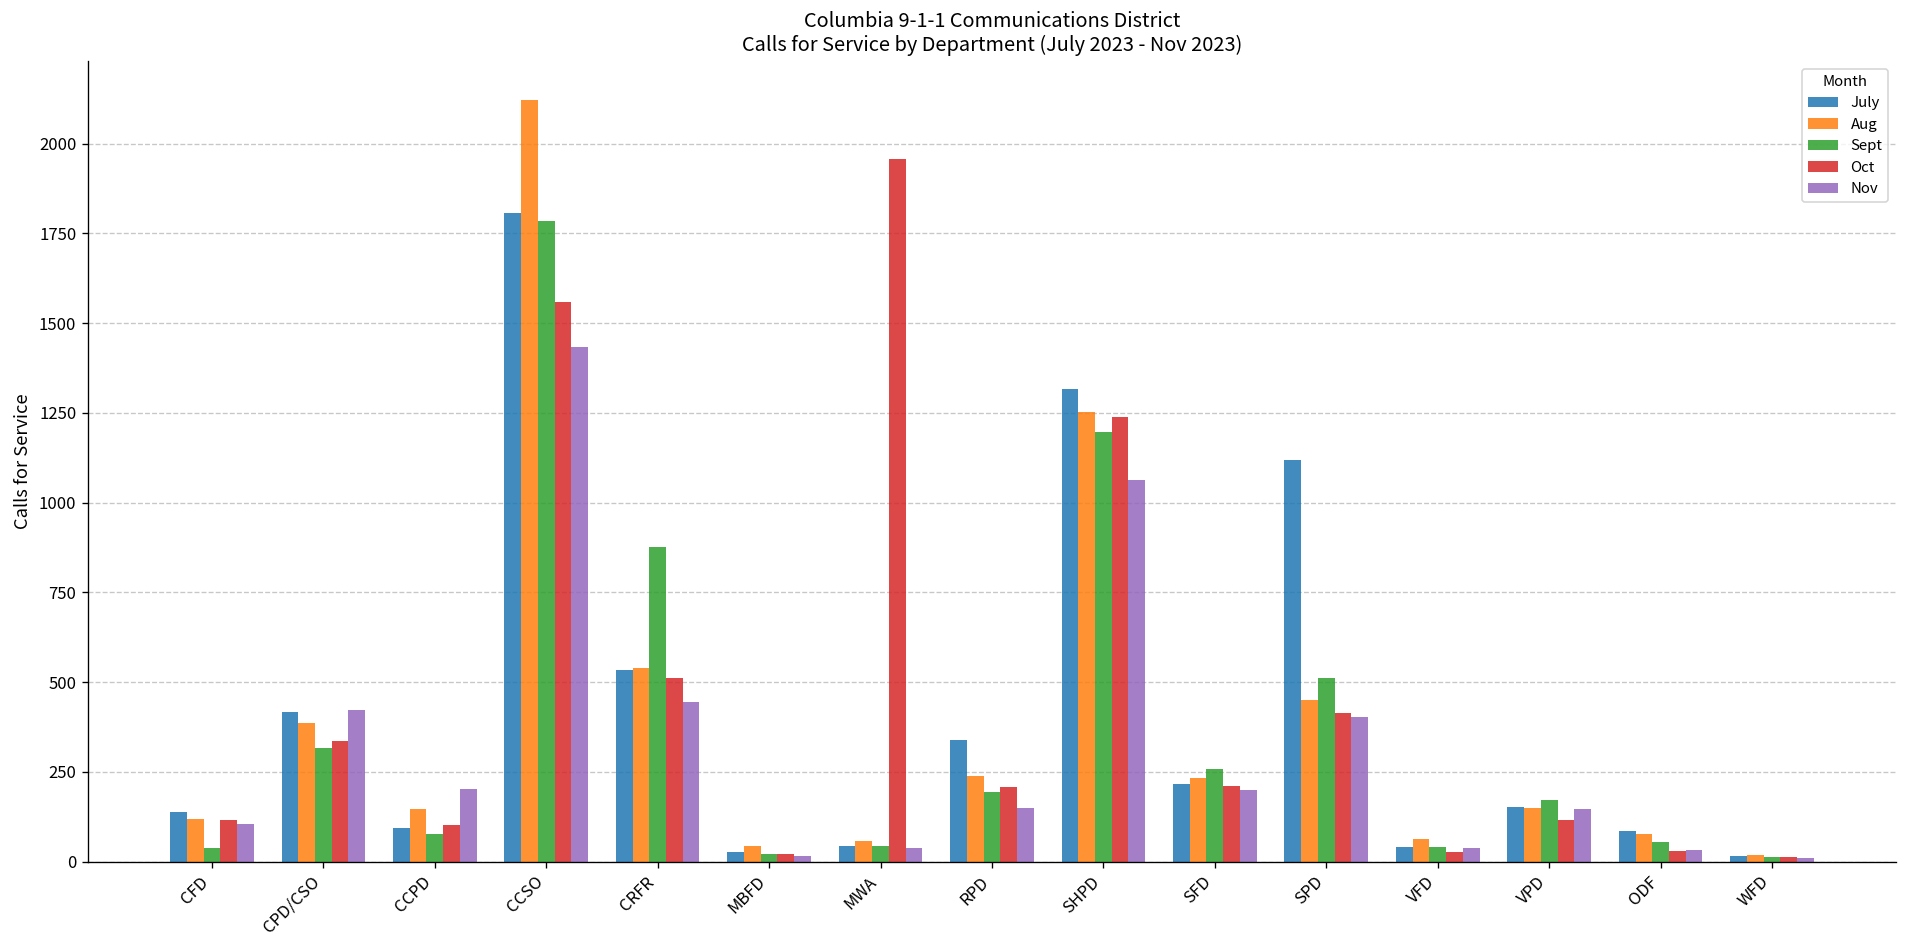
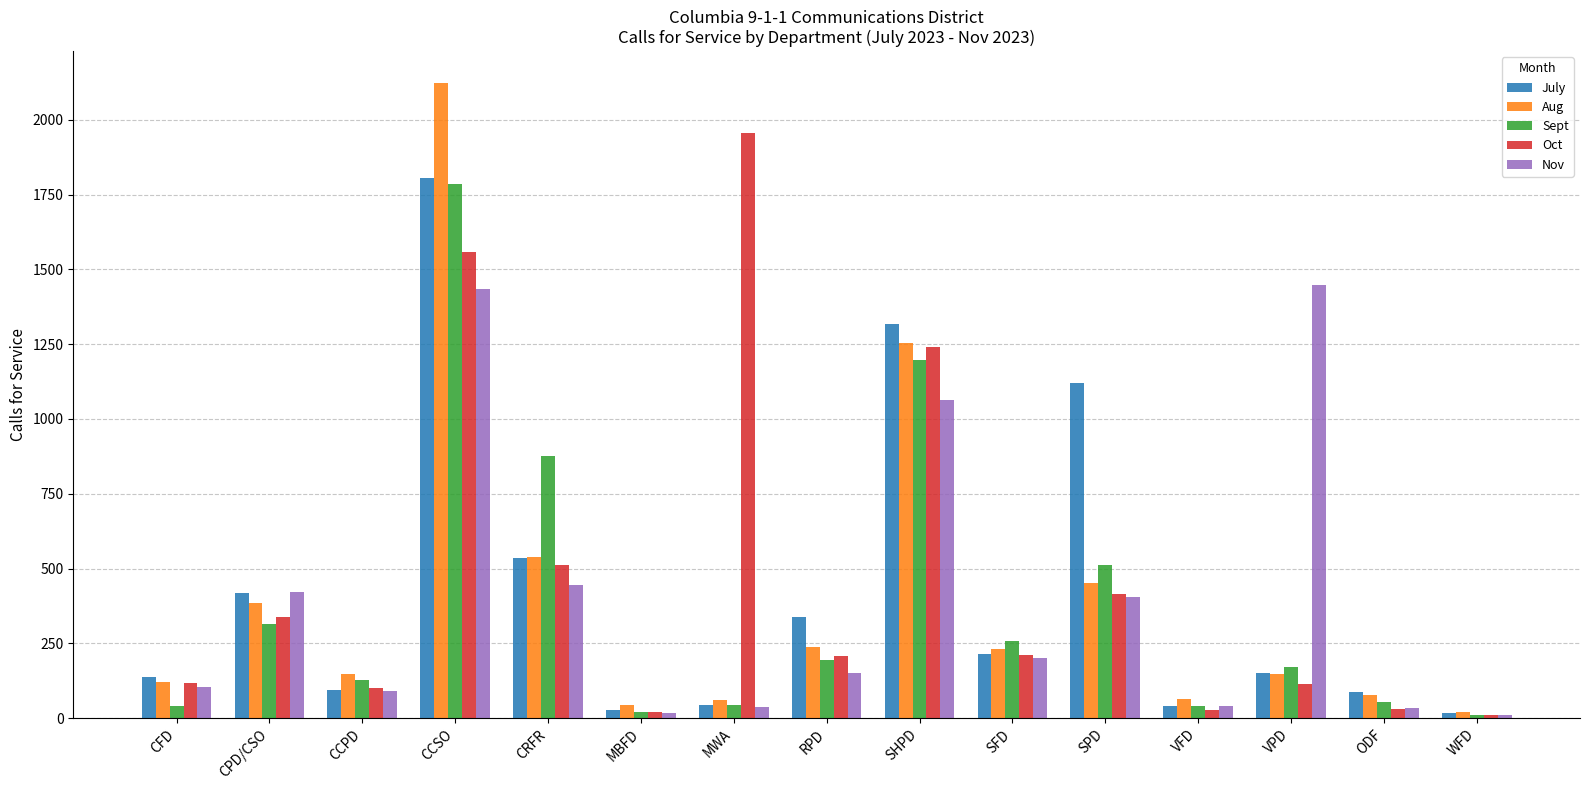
  {
    "July": {
      "CFD": 140,
      "CPD/CSO": 420,
      "CCPD": 100,
      "CCSO": 1810,
      "CRFR": 540,
      "MBFD": 30,
      "MWA": 50,
      "RPD": 340,
      "SHPD": 1320,
      "SFD": 220,
      "SPD": 1120,
      "VFD": 40,
      "VPD": 150,
      "ODF": 90,
      "WFD": 20
    },
    "Aug": {
      "CFD": 120,
      "CPD/CSO": 390,
      "CCPD": 150,
      "CCSO": 2120,
      "CRFR": 540,
      "MBFD": 40,
      "MWA": 60,
      "RPD": 240,
      "SHPD": 1250,
      "SFD": 230,
      "SPD": 450,
      "VFD": 60,
      "VPD": 150,
      "ODF": 80,
      "WFD": 20
    },
    "Sept": {
      "CFD": 40,
      "CPD/CSO": 320,
-     "CCPD": 80,
+     "CCPD": 130,
      "CCSO": 1790,
      "CRFR": 880,
      "MBFD": 20,
      "MWA": 40,
      "RPD": 190,
      "SHPD": 1200,
      "SFD": 260,
      "SPD": 510,
      "VFD": 40,
      "VPD": 170,
      "ODF": 60,
      "WFD": 10
    },
    "Oct": {
      "CFD": 120,
      "CPD/CSO": 340,
      "CCPD": 100,
      "CCSO": 1560,
      "CRFR": 510,
      "MBFD": 20,
      "MWA": 1960,
      "RPD": 210,
      "SHPD": 1240,
      "SFD": 210,
      "SPD": 410,
      "VFD": 30,
      "VPD": 120,
      "ODF": 30,
      "WFD": 10
    },
    "Nov": {
      "CFD": 110,
      "CPD/CSO": 420,
-     "CCPD": 200,
+     "CCPD": 90,
      "CCSO": 1430,
      "CRFR": 440,
      "MBFD": 20,
      "MWA": 40,
      "RPD": 150,
      "SHPD": 1060,
      "SFD": 200,
      "SPD": 400,
      "VFD": 40,
-     "VPD": 150,
+     "VPD": 1450,
      "ODF": 30,
      "WFD": 10
    }
  }
